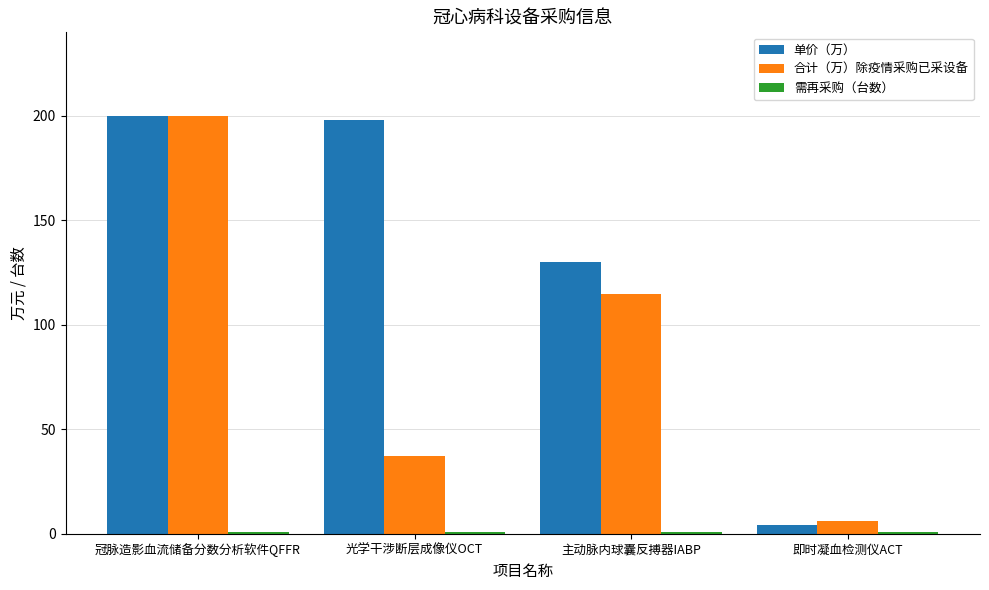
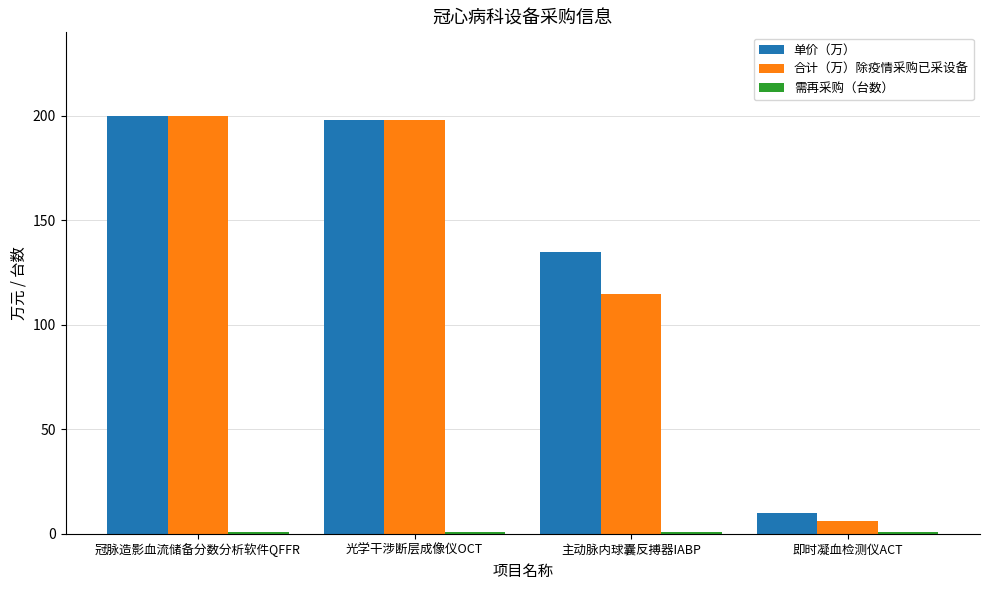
  {
    "单价（万）": {
      "冠脉造影血流储备分数分析软件QFFR": 200,
      "光学干涉断层成像仪OCT": 198,
-     "主动脉内球囊反搏器IABP": 130,
-     "即时凝血检测仪ACT": 4
+     "主动脉内球囊反搏器IABP": 135,
+     "即时凝血检测仪ACT": 10
    },
    "合计（万）除疫情采购已采设备": {
      "冠脉造影血流储备分数分析软件QFFR": 200,
-     "光学干涉断层成像仪OCT": 37,
+     "光学干涉断层成像仪OCT": 198,
      "主动脉内球囊反搏器IABP": 115,
      "即时凝血检测仪ACT": 6
    }
  }
